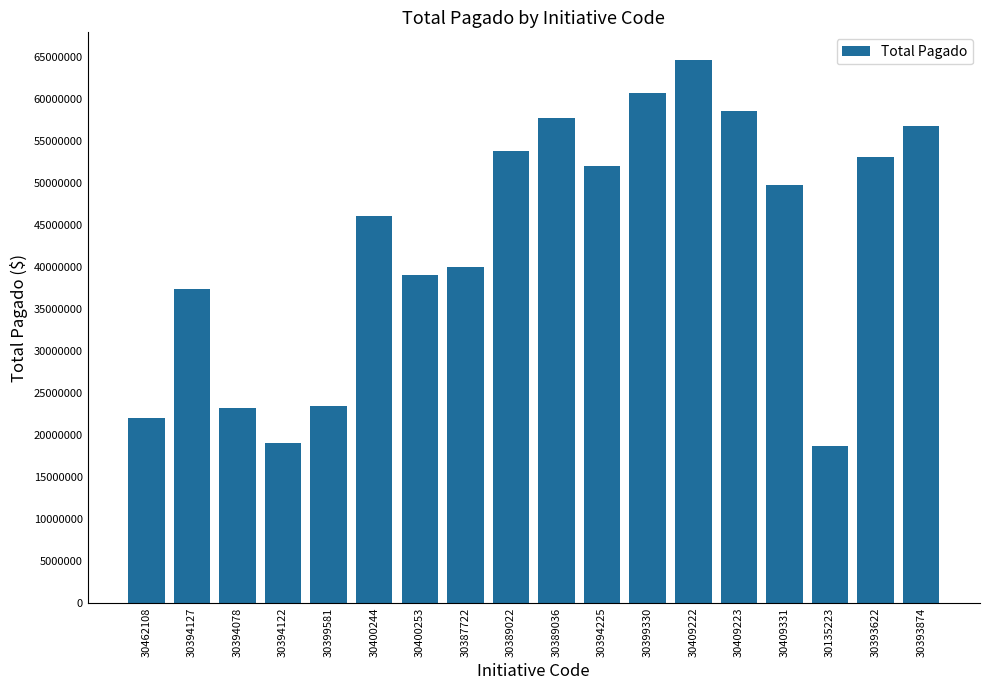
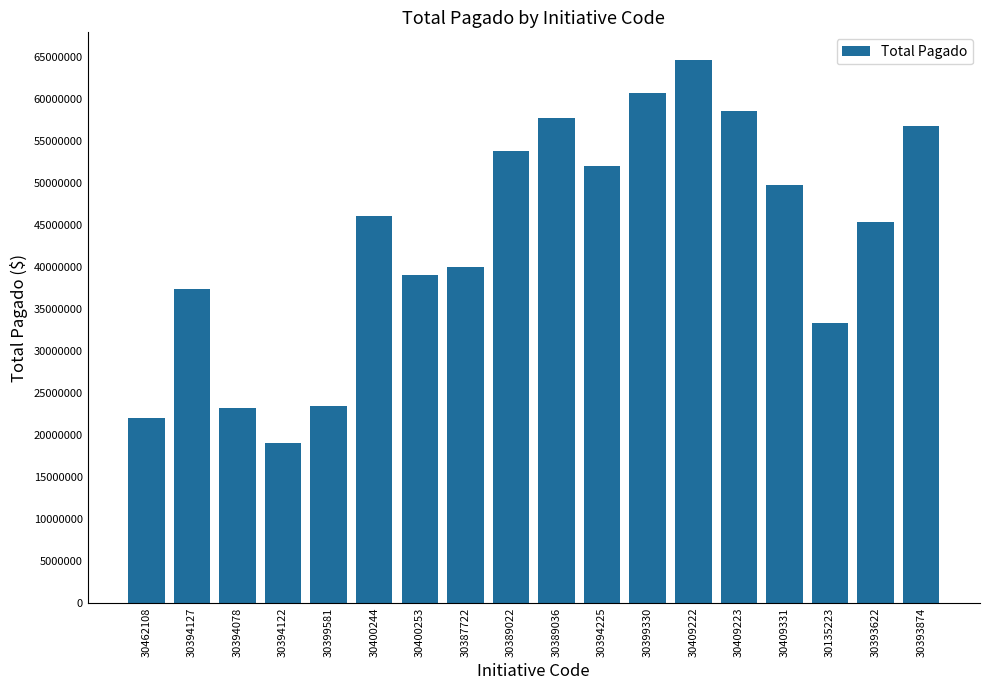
  {
    "30462108": 22000000,
    "30394127": 37000000,
    "30394078": 23000000,
    "30394122": 19000000,
    "30399581": 23000000,
    "30400244": 46000000,
    "30400253": 39000000,
    "30387722": 40000000,
    "30389022": 54000000,
    "30389036": 58000000,
    "30394225": 52000000,
    "30399330": 61000000,
    "30409222": 65000000,
    "30409223": 59000000,
    "30409331": 50000000,
-   "30135223": 19000000,
-   "30393622": 53000000,
+   "30135223": 33000000,
+   "30393622": 45000000,
    "30393874": 57000000
  }
